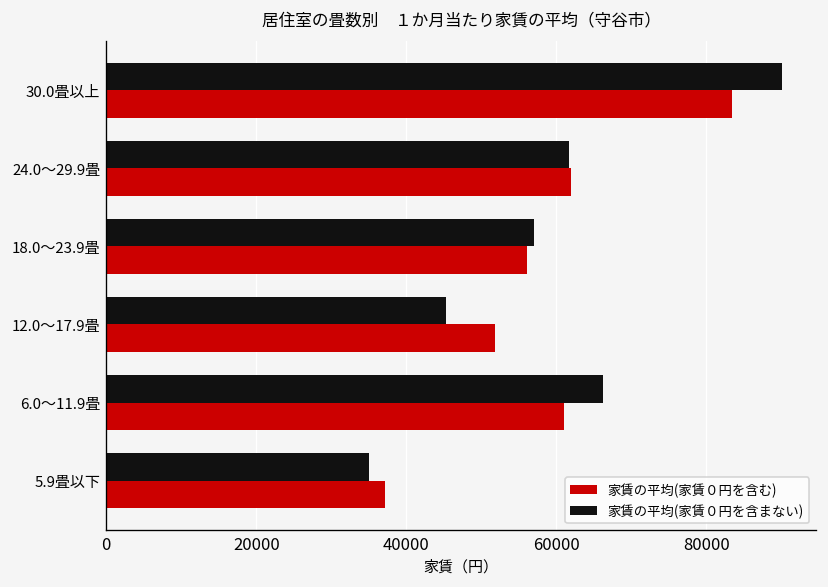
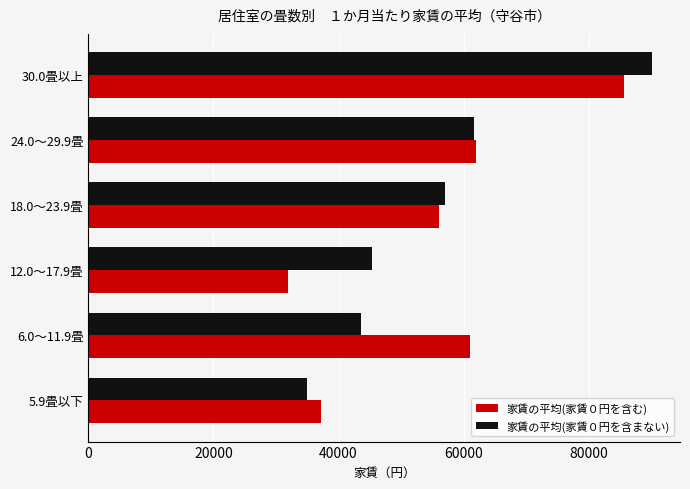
  {
    "家賃の平均(家賃０円を含む)": {
-     "30.0畳以上": 83000,
+     "30.0畳以上": 86000,
      "24.0～29.9畳": 62000,
      "18.0～23.9畳": 56000,
-     "12.0～17.9畳": 52000,
+     "12.0～17.9畳": 32000,
      "6.0～11.9畳": 61000,
      "5.9畳以下": 37000
    },
    "家賃の平均(家賃０円を含まない)": {
      "30.0畳以上": 90000,
      "24.0～29.9畳": 62000,
      "18.0～23.9畳": 57000,
      "12.0～17.9畳": 45000,
-     "6.0～11.9畳": 66000,
+     "6.0～11.9畳": 44000,
      "5.9畳以下": 35000
    }
  }
